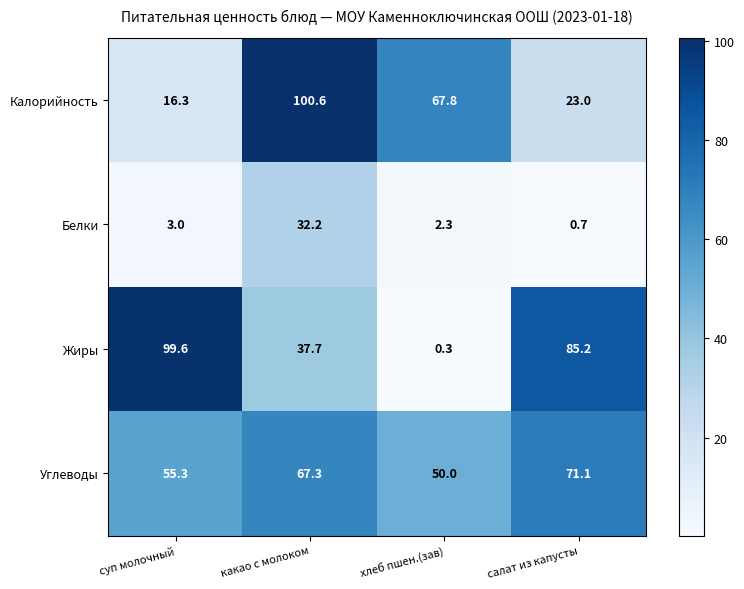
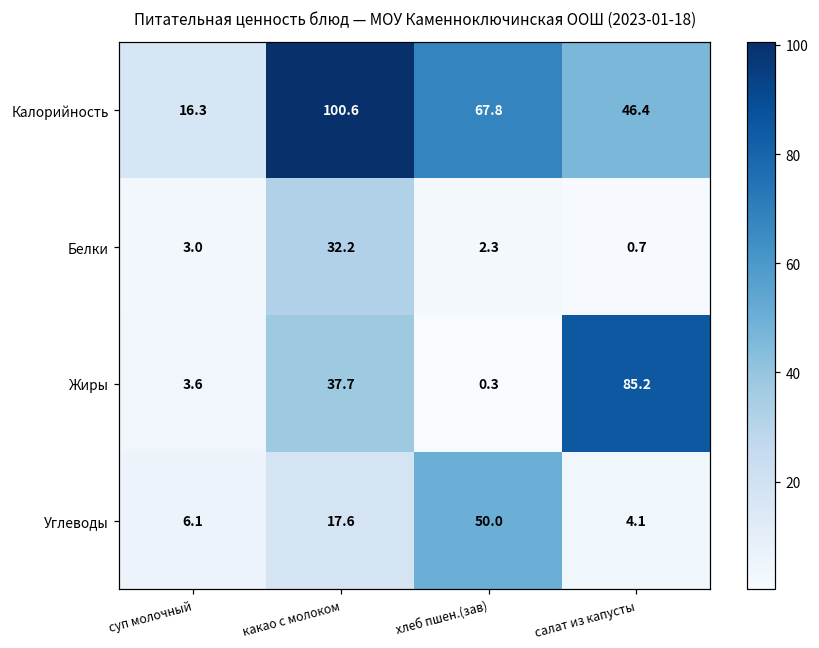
  {
    "Калорийность": {
      "суп молочный": 16.3,
      "какао с молоком": 100.6,
      "хлеб пшен.(зав)": 67.8,
-     "салат из капусты": 23.0
+     "салат из капусты": 46.4
    },
    "Белки": {
      "суп молочный": 3.0,
      "какао с молоком": 32.2,
      "хлеб пшен.(зав)": 2.3,
      "салат из капусты": 0.7
    },
    "Жиры": {
-     "суп молочный": 99.6,
+     "суп молочный": 3.6,
      "какао с молоком": 37.7,
      "хлеб пшен.(зав)": 0.3,
      "салат из капусты": 85.2
    },
    "Углеводы": {
-     "суп молочный": 55.3,
-     "какао с молоком": 67.3,
+     "суп молочный": 6.1,
+     "какао с молоком": 17.6,
      "хлеб пшен.(зав)": 50.0,
-     "салат из капусты": 71.1
+     "салат из капусты": 4.1
    }
  }
